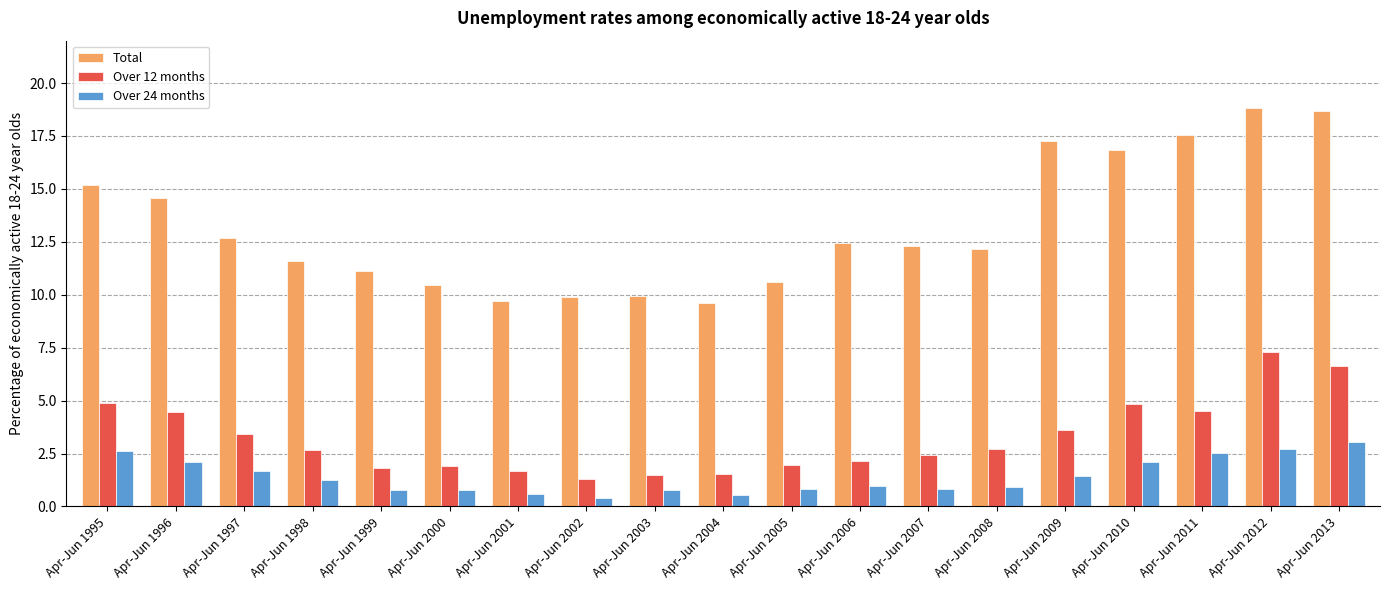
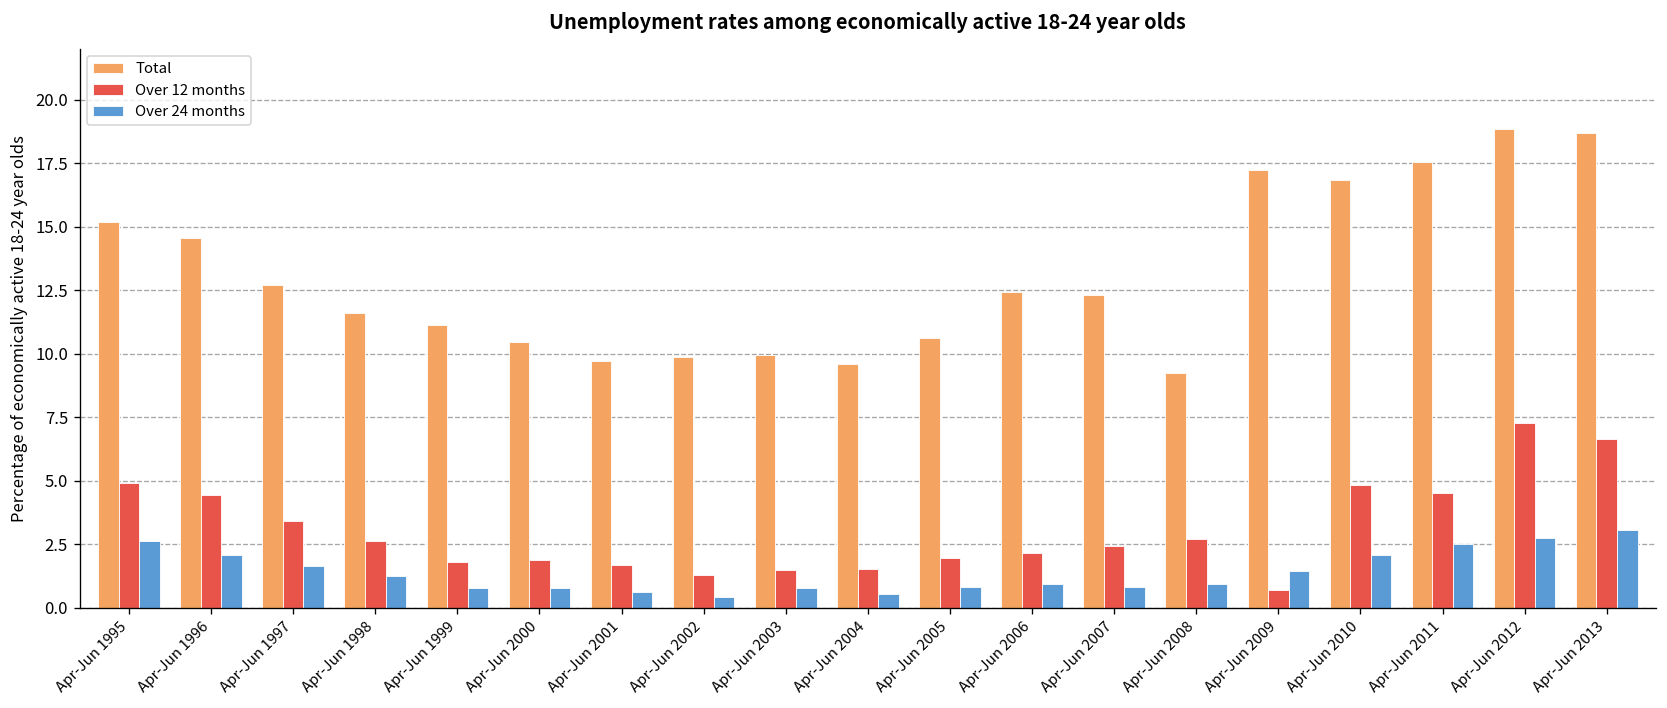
  {
    "Total": {
      "Apr-Jun 1995": 15.2,
      "Apr-Jun 1996": 14.6,
      "Apr-Jun 1997": 12.7,
      "Apr-Jun 1998": 11.6,
      "Apr-Jun 1999": 11.1,
      "Apr-Jun 2000": 10.5,
      "Apr-Jun 2001": 9.7,
      "Apr-Jun 2002": 9.9,
      "Apr-Jun 2003": 10.0,
      "Apr-Jun 2004": 9.6,
      "Apr-Jun 2005": 10.6,
      "Apr-Jun 2006": 12.4,
      "Apr-Jun 2007": 12.3,
-     "Apr-Jun 2008": 12.2,
+     "Apr-Jun 2008": 9.3,
      "Apr-Jun 2009": 17.2,
      "Apr-Jun 2010": 16.8,
      "Apr-Jun 2011": 17.5,
      "Apr-Jun 2012": 18.8,
      "Apr-Jun 2013": 18.7
    },
    "Over 12 months": {
      "Apr-Jun 1995": 4.9,
      "Apr-Jun 1996": 4.4,
      "Apr-Jun 1997": 3.4,
      "Apr-Jun 1998": 2.6,
      "Apr-Jun 1999": 1.8,
      "Apr-Jun 2000": 1.9,
      "Apr-Jun 2001": 1.7,
      "Apr-Jun 2002": 1.3,
      "Apr-Jun 2003": 1.5,
      "Apr-Jun 2004": 1.5,
      "Apr-Jun 2005": 1.9,
      "Apr-Jun 2006": 2.2,
      "Apr-Jun 2007": 2.4,
      "Apr-Jun 2008": 2.7,
-     "Apr-Jun 2009": 3.6,
+     "Apr-Jun 2009": 0.7,
      "Apr-Jun 2010": 4.8,
      "Apr-Jun 2011": 4.5,
      "Apr-Jun 2012": 7.3,
      "Apr-Jun 2013": 6.6
    },
    "Over 24 months": {
      "Apr-Jun 1995": 2.6,
      "Apr-Jun 1996": 2.1,
      "Apr-Jun 1997": 1.7,
      "Apr-Jun 1998": 1.3,
      "Apr-Jun 1999": 0.8,
      "Apr-Jun 2000": 0.8,
      "Apr-Jun 2001": 0.6,
      "Apr-Jun 2002": 0.4,
      "Apr-Jun 2003": 0.8,
      "Apr-Jun 2004": 0.5,
      "Apr-Jun 2005": 0.8,
      "Apr-Jun 2006": 1.0,
      "Apr-Jun 2007": 0.8,
      "Apr-Jun 2008": 0.9,
      "Apr-Jun 2009": 1.4,
      "Apr-Jun 2010": 2.1,
      "Apr-Jun 2011": 2.5,
      "Apr-Jun 2012": 2.7,
      "Apr-Jun 2013": 3.0
    }
  }
